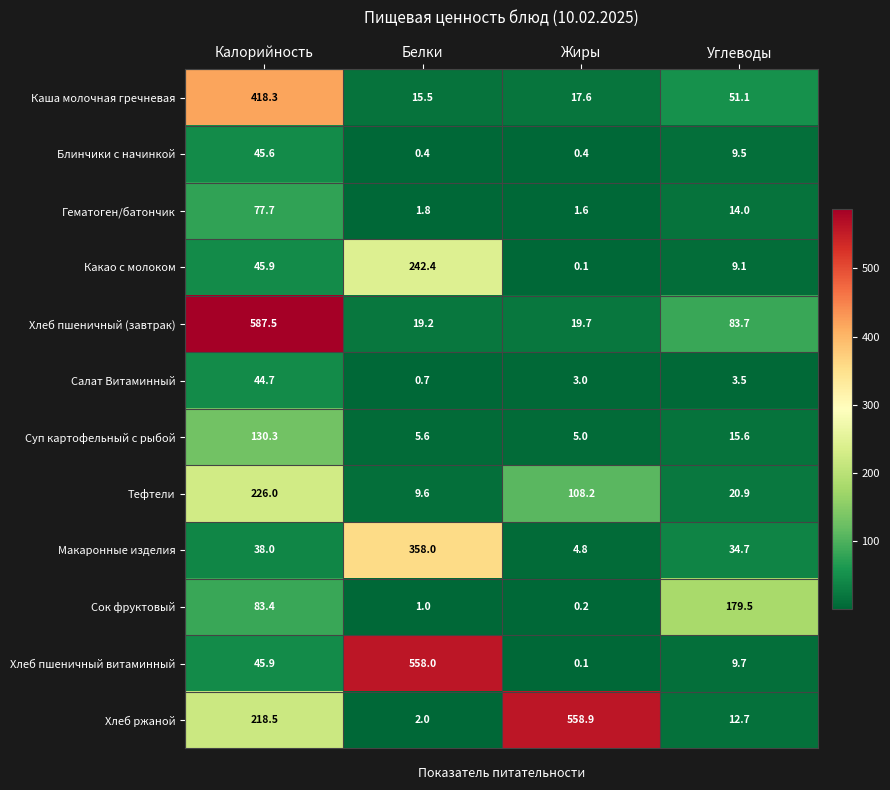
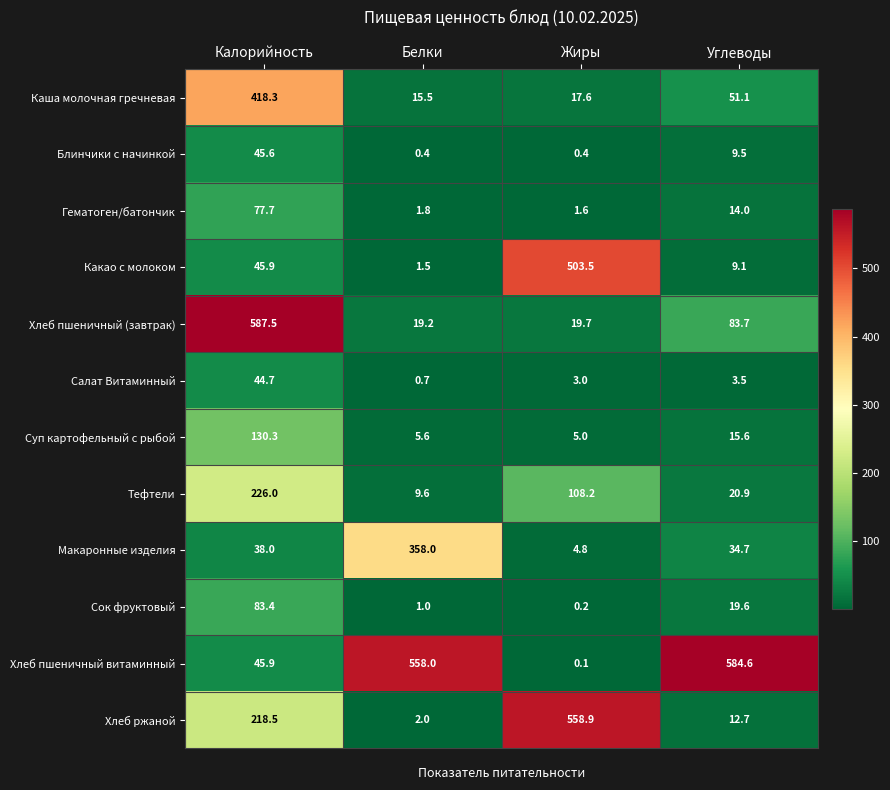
  {
    "Каша молочная гречневая": {
      "Калорийность": 418.3,
      "Белки": 15.5,
      "Жиры": 17.6,
      "Углеводы": 51.1
    },
    "Блинчики с начинкой": {
      "Калорийность": 45.6,
      "Белки": 0.4,
      "Жиры": 0.4,
      "Углеводы": 9.5
    },
    "Гематоген/батончик": {
      "Калорийность": 77.7,
      "Белки": 1.8,
      "Жиры": 1.6,
      "Углеводы": 14.0
    },
    "Какао с молоком": {
      "Калорийность": 45.9,
-     "Белки": 242.4,
-     "Жиры": 0.1,
+     "Белки": 1.5,
+     "Жиры": 503.5,
      "Углеводы": 9.1
    },
    "Хлеб пшеничный (завтрак)": {
      "Калорийность": 587.5,
      "Белки": 19.2,
      "Жиры": 19.7,
      "Углеводы": 83.7
    },
    "Салат Витаминный": {
      "Калорийность": 44.7,
      "Белки": 0.7,
      "Жиры": 3.0,
      "Углеводы": 3.5
    },
    "Суп картофельный с рыбой": {
      "Калорийность": 130.3,
      "Белки": 5.6,
      "Жиры": 5.0,
      "Углеводы": 15.6
    },
    "Тефтели": {
      "Калорийность": 226.0,
      "Белки": 9.6,
      "Жиры": 108.2,
      "Углеводы": 20.9
    },
    "Макаронные изделия": {
      "Калорийность": 38.0,
      "Белки": 358.0,
      "Жиры": 4.8,
      "Углеводы": 34.7
    },
    "Сок фруктовый": {
      "Калорийность": 83.4,
      "Белки": 1.0,
      "Жиры": 0.2,
-     "Углеводы": 179.5
+     "Углеводы": 19.6
    },
    "Хлеб пшеничный витаминный": {
      "Калорийность": 45.9,
      "Белки": 558.0,
      "Жиры": 0.1,
-     "Углеводы": 9.7
+     "Углеводы": 584.6
    },
    "Хлеб ржаной": {
      "Калорийность": 218.5,
      "Белки": 2.0,
      "Жиры": 558.9,
      "Углеводы": 12.7
    }
  }
